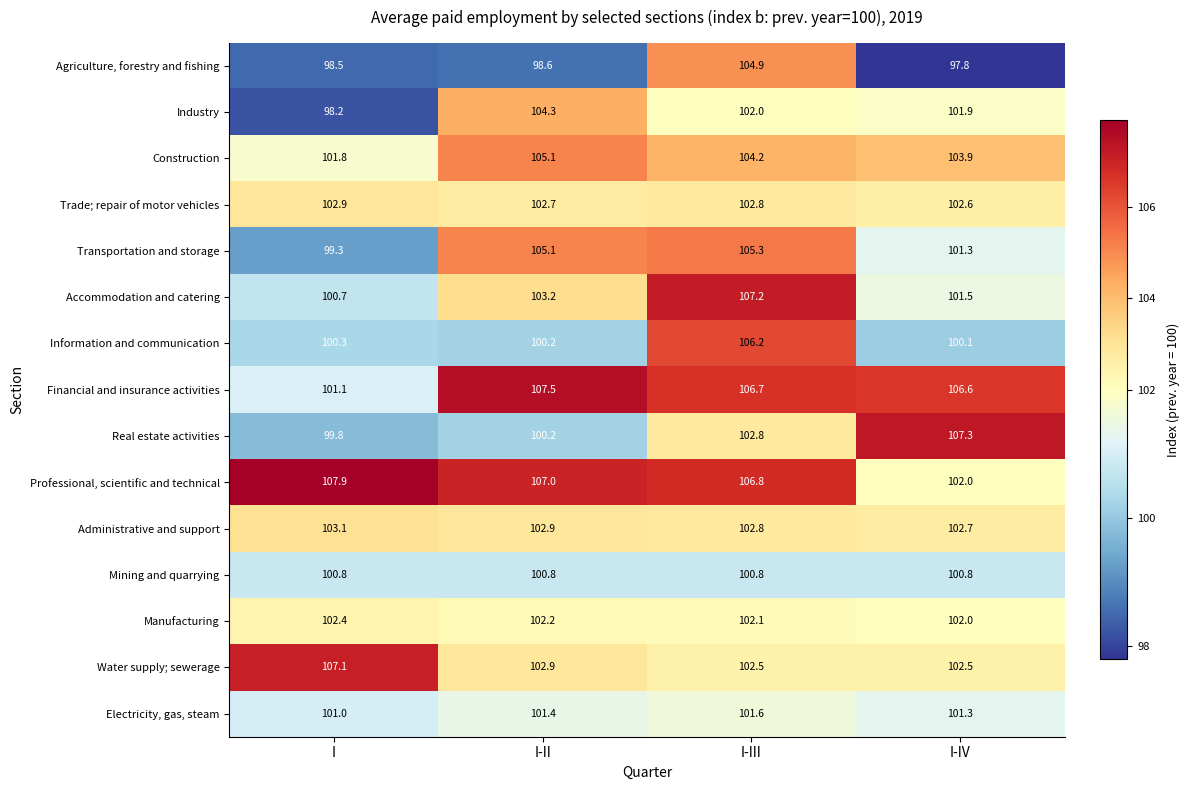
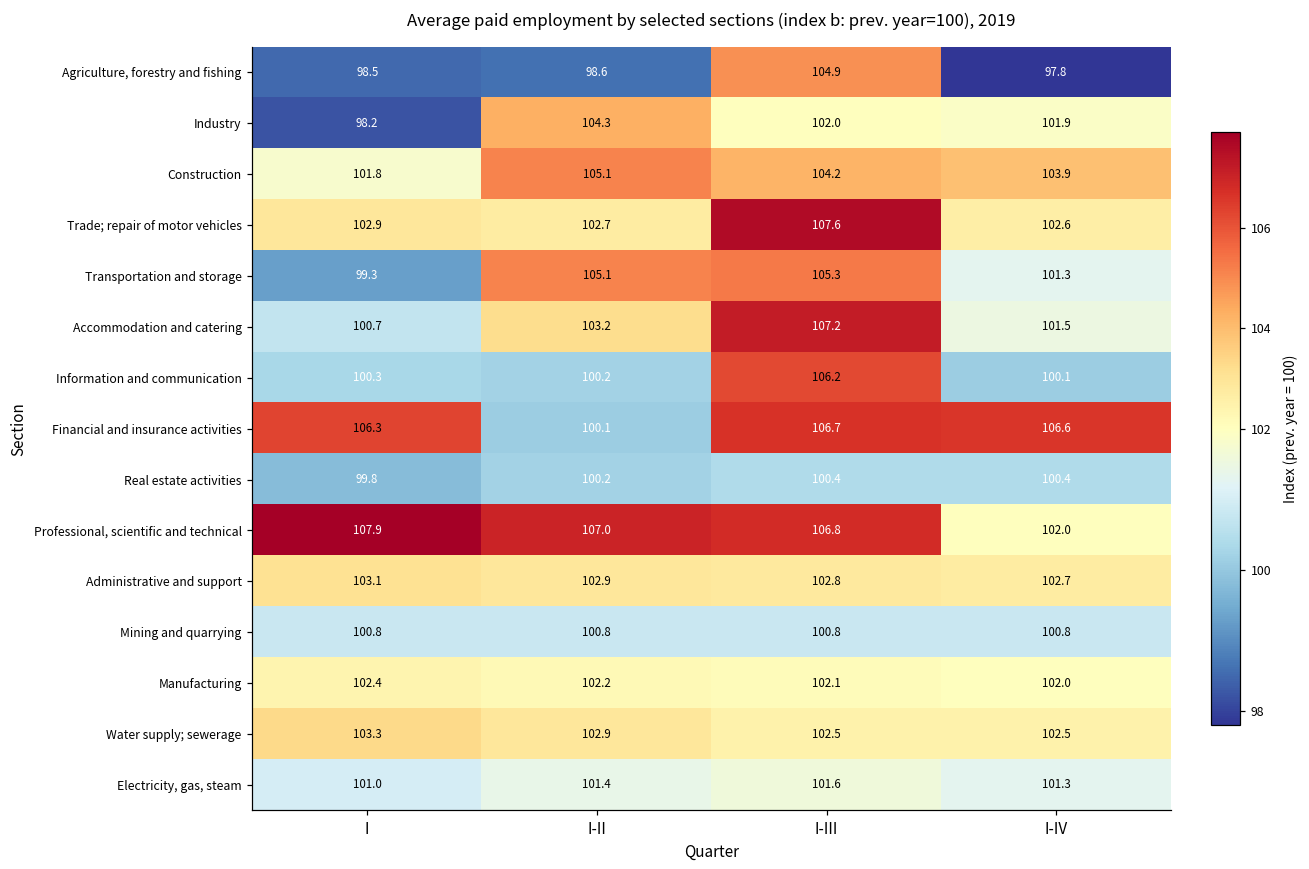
  {
    "Agriculture, forestry and fishing": {
      "I": 98.5,
      "I-II": 98.6,
      "I-III": 104.9,
      "I-IV": 97.8
    },
    "Industry": {
      "I": 98.2,
      "I-II": 104.3,
      "I-III": 102.0,
      "I-IV": 101.9
    },
    "Construction": {
      "I": 101.8,
      "I-II": 105.1,
      "I-III": 104.2,
      "I-IV": 103.9
    },
    "Trade; repair of motor vehicles": {
      "I": 102.9,
      "I-II": 102.7,
-     "I-III": 102.8,
+     "I-III": 107.6,
      "I-IV": 102.6
    },
    "Transportation and storage": {
      "I": 99.3,
      "I-II": 105.1,
      "I-III": 105.3,
      "I-IV": 101.3
    },
    "Accommodation and catering": {
      "I": 100.7,
      "I-II": 103.2,
      "I-III": 107.2,
      "I-IV": 101.5
    },
    "Information and communication": {
      "I": 100.3,
      "I-II": 100.2,
      "I-III": 106.2,
      "I-IV": 100.1
    },
    "Financial and insurance activities": {
-     "I": 101.1,
-     "I-II": 107.5,
+     "I": 106.3,
+     "I-II": 100.1,
      "I-III": 106.7,
      "I-IV": 106.6
    },
    "Real estate activities": {
      "I": 99.8,
      "I-II": 100.2,
-     "I-III": 102.8,
-     "I-IV": 107.3
+     "I-III": 100.4,
+     "I-IV": 100.4
    },
    "Professional, scientific and technical": {
      "I": 107.9,
      "I-II": 107.0,
      "I-III": 106.8,
      "I-IV": 102.0
    },
    "Administrative and support": {
      "I": 103.1,
      "I-II": 102.9,
      "I-III": 102.8,
      "I-IV": 102.7
    },
    "Mining and quarrying": {
      "I": 100.8,
      "I-II": 100.8,
      "I-III": 100.8,
      "I-IV": 100.8
    },
    "Manufacturing": {
      "I": 102.4,
      "I-II": 102.2,
      "I-III": 102.1,
      "I-IV": 102.0
    },
    "Water supply; sewerage": {
-     "I": 107.1,
+     "I": 103.3,
      "I-II": 102.9,
      "I-III": 102.5,
      "I-IV": 102.5
    },
    "Electricity, gas, steam": {
      "I": 101.0,
      "I-II": 101.4,
      "I-III": 101.6,
      "I-IV": 101.3
    }
  }
